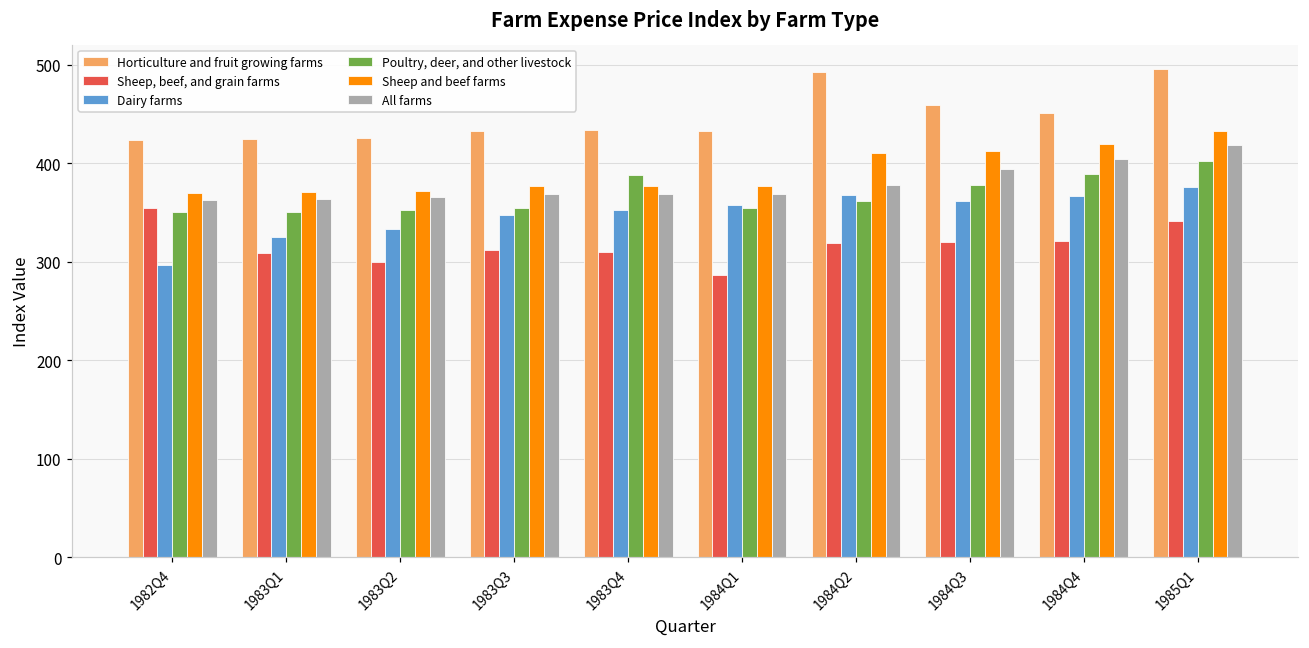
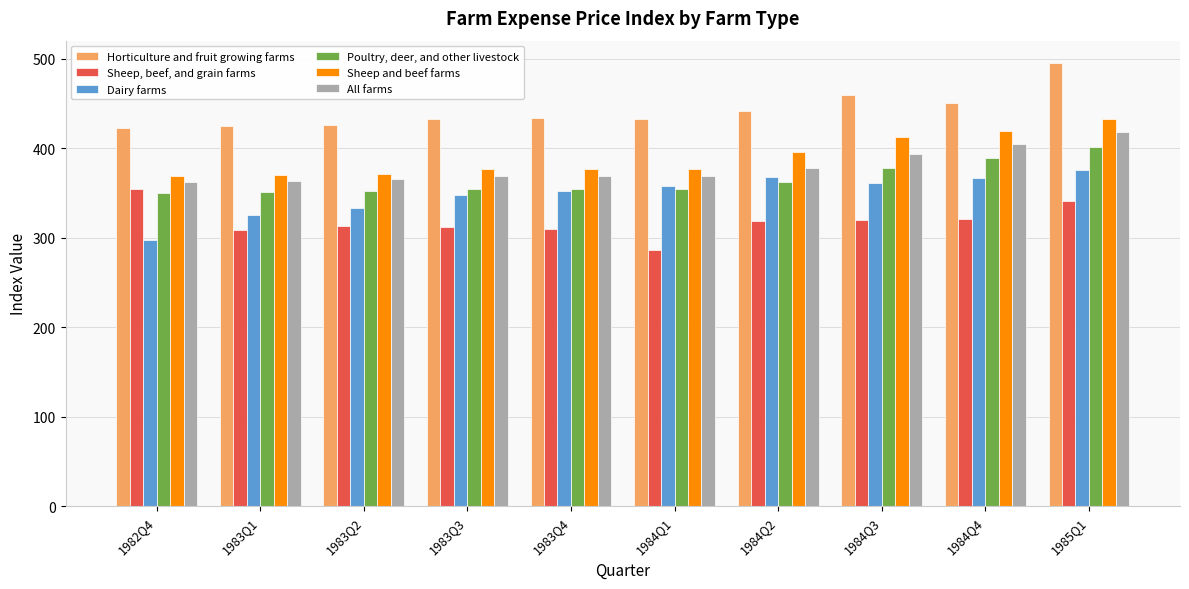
  {
    "Horticulture and fruit growing farms": {
      "1982Q4": 420,
      "1983Q1": 420,
      "1983Q2": 430,
      "1983Q3": 430,
      "1983Q4": 430,
      "1984Q1": 430,
-     "1984Q2": 490,
+     "1984Q2": 440,
      "1984Q3": 460,
      "1984Q4": 450,
      "1985Q1": 500
    },
    "Sheep, beef, and grain farms": {
      "1982Q4": 350,
      "1983Q1": 310,
-     "1983Q2": 300,
+     "1983Q2": 310,
      "1983Q3": 310,
      "1983Q4": 310,
      "1984Q1": 290,
      "1984Q2": 320,
      "1984Q3": 320,
      "1984Q4": 320,
      "1985Q1": 340
    },
    "Dairy farms": {
      "1982Q4": 300,
      "1983Q1": 320,
      "1983Q2": 330,
      "1983Q3": 350,
      "1983Q4": 350,
      "1984Q1": 360,
      "1984Q2": 370,
      "1984Q3": 360,
      "1984Q4": 370,
      "1985Q1": 380
    },
    "Poultry, deer, and other livestock": {
      "1982Q4": 350,
      "1983Q1": 350,
      "1983Q2": 350,
      "1983Q3": 350,
-     "1983Q4": 390,
+     "1983Q4": 350,
      "1984Q1": 350,
      "1984Q2": 360,
      "1984Q3": 380,
      "1984Q4": 390,
      "1985Q1": 400
    },
    "Sheep and beef farms": {
      "1982Q4": 370,
      "1983Q1": 370,
      "1983Q2": 370,
      "1983Q3": 380,
      "1983Q4": 380,
      "1984Q1": 380,
-     "1984Q2": 410,
+     "1984Q2": 400,
      "1984Q3": 410,
      "1984Q4": 420,
      "1985Q1": 430
    },
    "All farms": {
      "1982Q4": 360,
      "1983Q1": 360,
      "1983Q2": 370,
      "1983Q3": 370,
      "1983Q4": 370,
      "1984Q1": 370,
      "1984Q2": 380,
      "1984Q3": 390,
      "1984Q4": 400,
      "1985Q1": 420
    }
  }
